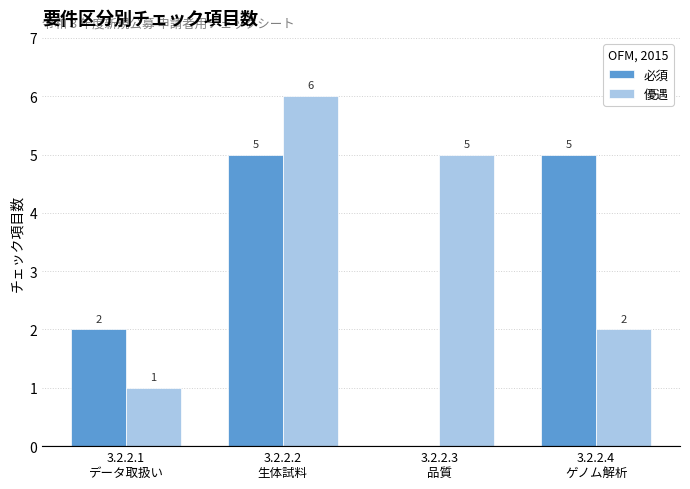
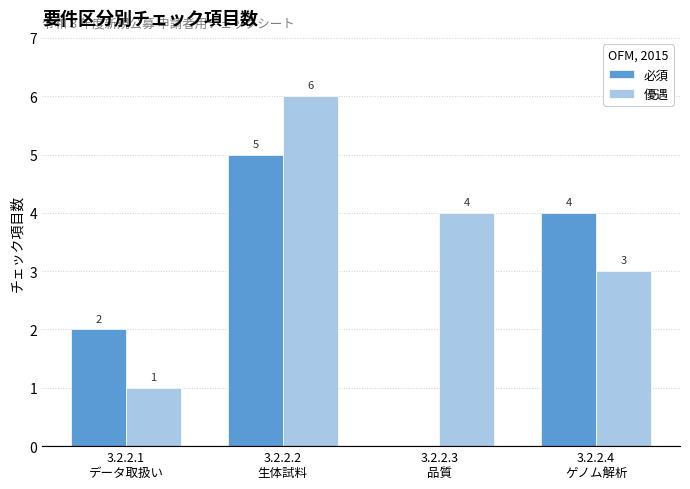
  {
    "必須": {
      "3.2.2.1 データ取扱い": 2,
      "3.2.2.2 生体試料": 5,
-     "3.2.2.4 ゲノム解析": 5
+     "3.2.2.4 ゲノム解析": 4
    },
    "優遇": {
      "3.2.2.1 データ取扱い": 1,
      "3.2.2.2 生体試料": 6,
-     "3.2.2.3 品質": 5,
-     "3.2.2.4 ゲノム解析": 2
+     "3.2.2.3 品質": 4,
+     "3.2.2.4 ゲノム解析": 3
    }
  }
